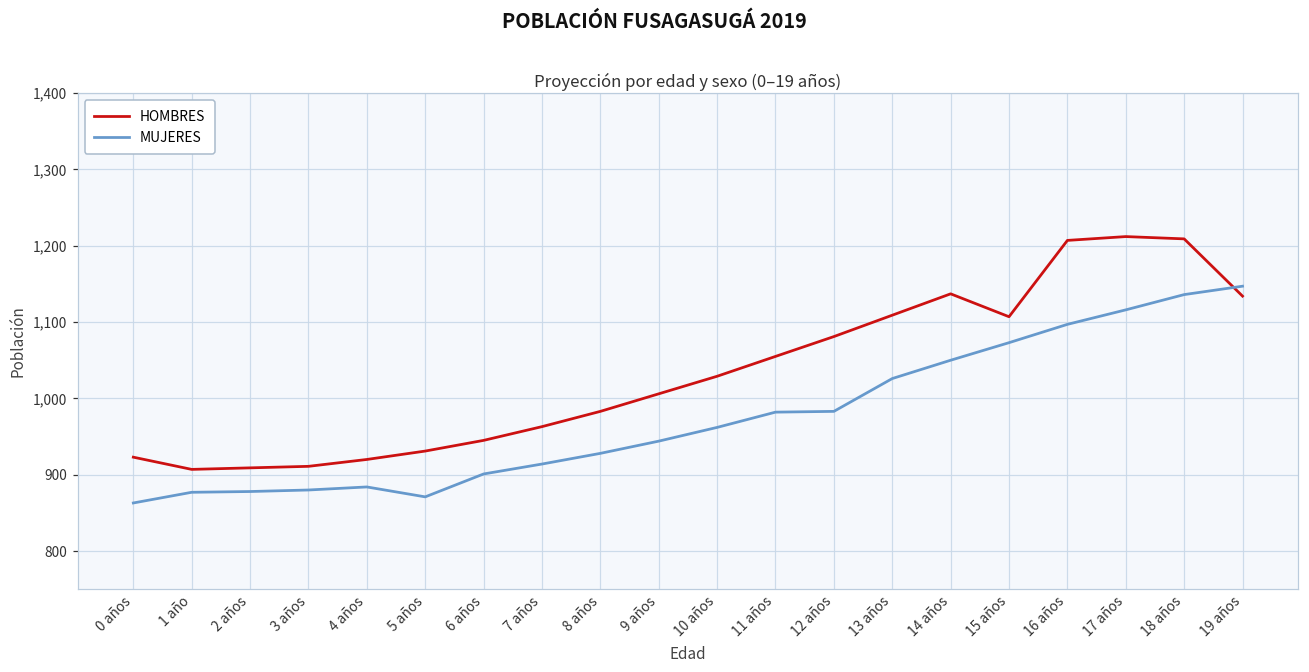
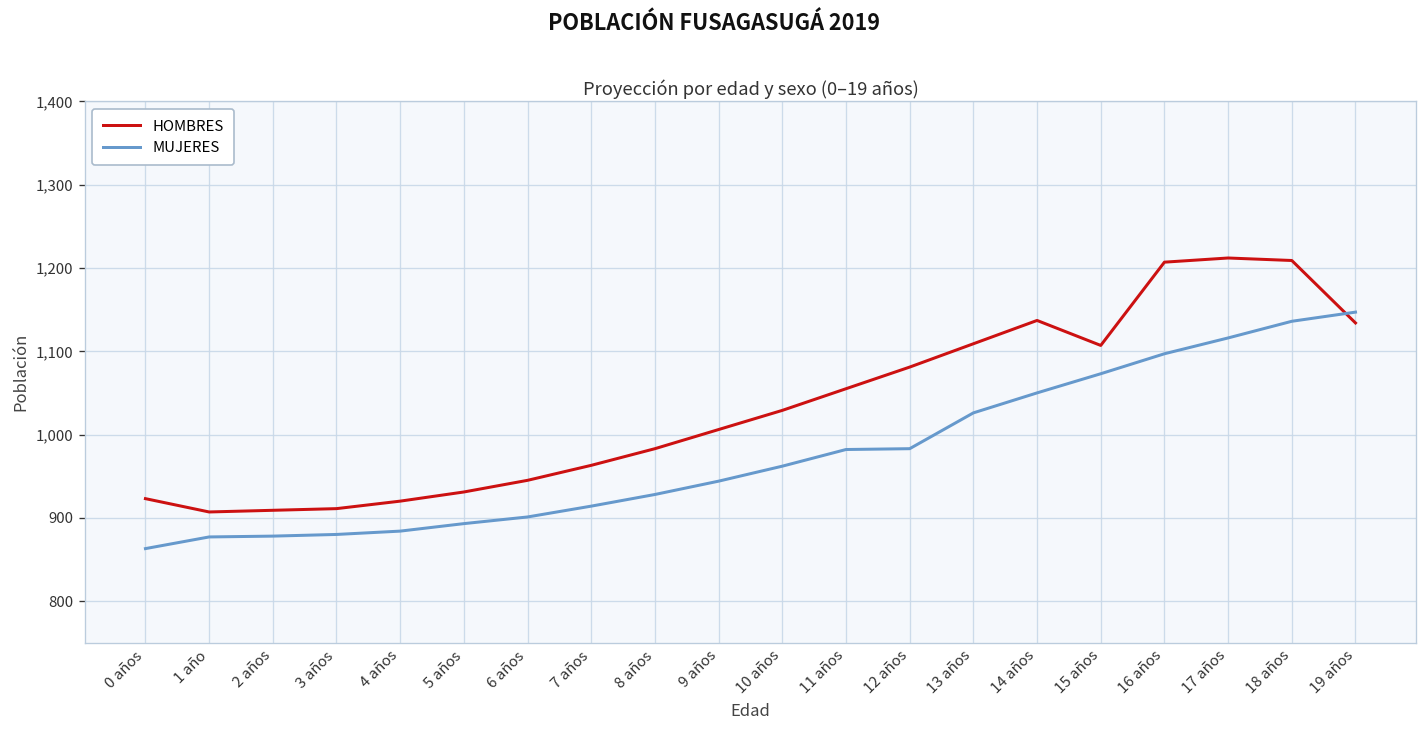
  {
    "HOMBRES": {
      "0 años": "920",
      "1 año": "910",
      "2 años": "910",
      "3 años": "910",
      "4 años": "920",
      "5 años": "930",
      "6 años": "950",
      "7 años": "960",
      "8 años": "980",
      "9 años": "1,010",
      "10 años": "1,030",
      "11 años": "1,060",
      "12 años": "1,080",
      "13 años": "1,110",
      "14 años": "1,140",
      "15 años": "1,110",
      "16 años": "1,210",
      "17 años": "1,210",
      "18 años": "1,210",
      "19 años": "1,130"
    },
    "MUJERES": {
      "0 años": "860",
      "1 año": "880",
      "2 años": "880",
      "3 años": "880",
      "4 años": "880",
-     "5 años": "870",
+     "5 años": "890",
      "6 años": "900",
      "7 años": "910",
      "8 años": "930",
      "9 años": "940",
      "10 años": "960",
      "11 años": "980",
      "12 años": "980",
      "13 años": "1,030",
      "14 años": "1,050",
      "15 años": "1,070",
      "16 años": "1,100",
      "17 años": "1,120",
      "18 años": "1,140",
      "19 años": "1,150"
    }
  }
